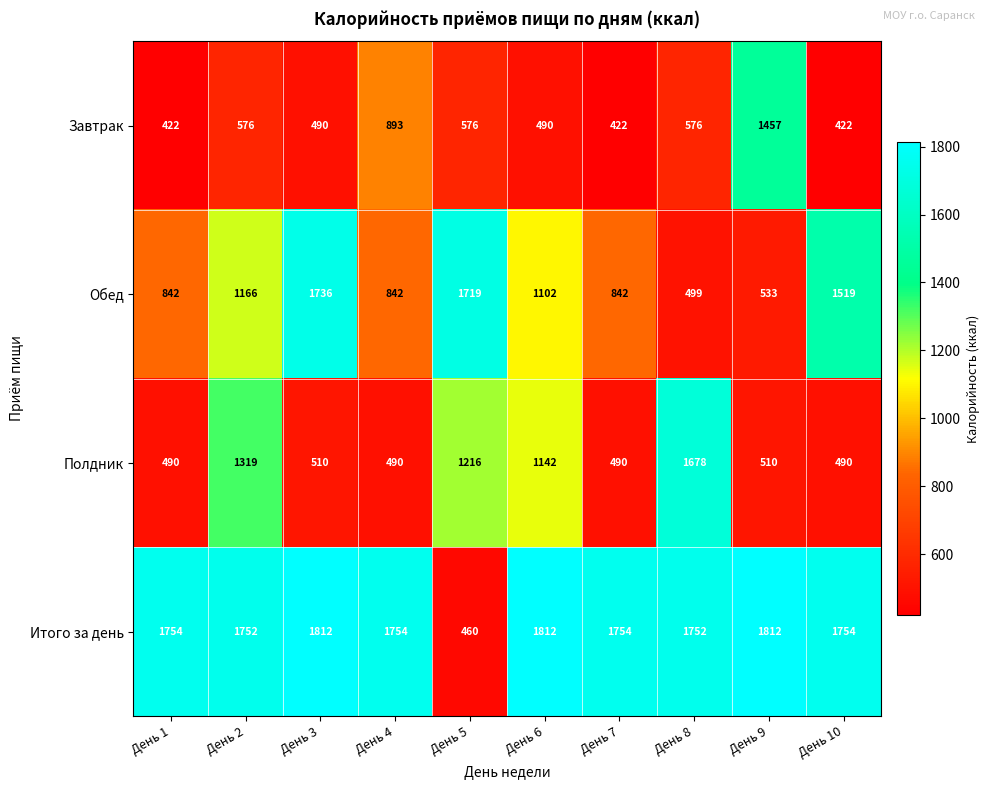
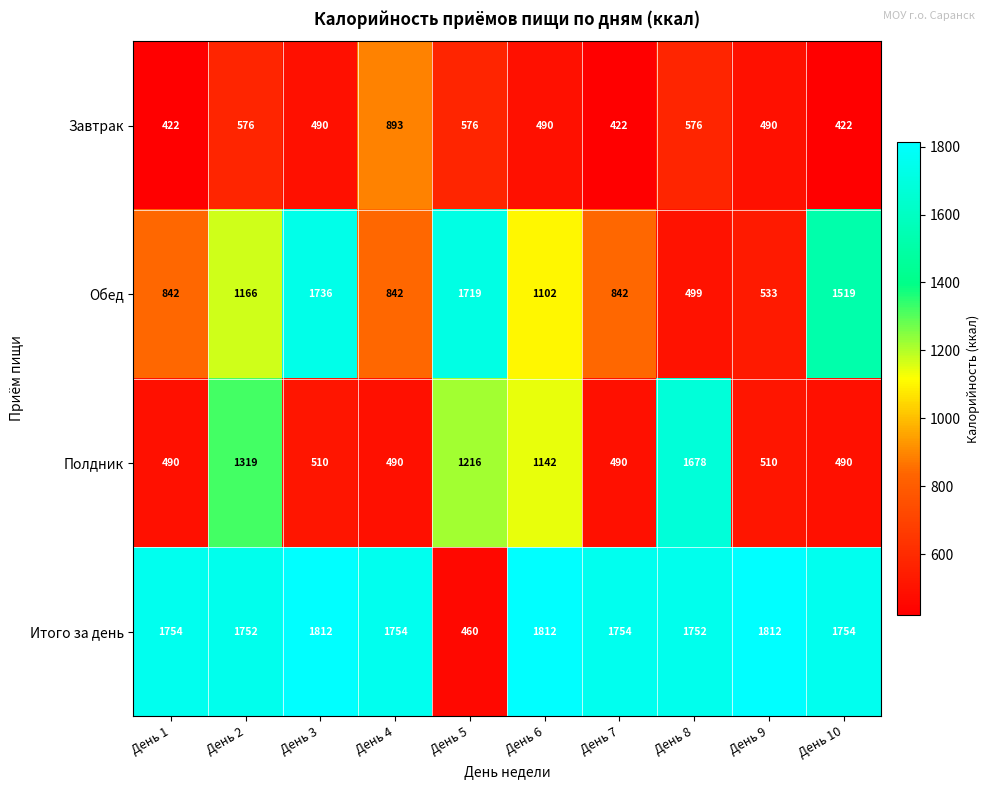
  {
    "Завтрак": {
      "День 1": 422,
      "День 2": 576,
      "День 3": 490,
      "День 4": 893,
      "День 5": 576,
      "День 6": 490,
      "День 7": 422,
      "День 8": 576,
-     "День 9": 1457,
+     "День 9": 490,
      "День 10": 422
    },
    "Обед": {
      "День 1": 842,
      "День 2": 1166,
      "День 3": 1736,
      "День 4": 842,
      "День 5": 1719,
      "День 6": 1102,
      "День 7": 842,
      "День 8": 499,
      "День 9": 533,
      "День 10": 1519
    },
    "Полдник": {
      "День 1": 490,
      "День 2": 1319,
      "День 3": 510,
      "День 4": 490,
      "День 5": 1216,
      "День 6": 1142,
      "День 7": 490,
      "День 8": 1678,
      "День 9": 510,
      "День 10": 490
    },
    "Итого за день": {
      "День 1": 1754,
      "День 2": 1752,
      "День 3": 1812,
      "День 4": 1754,
      "День 5": 460,
      "День 6": 1812,
      "День 7": 1754,
      "День 8": 1752,
      "День 9": 1812,
      "День 10": 1754
    }
  }
